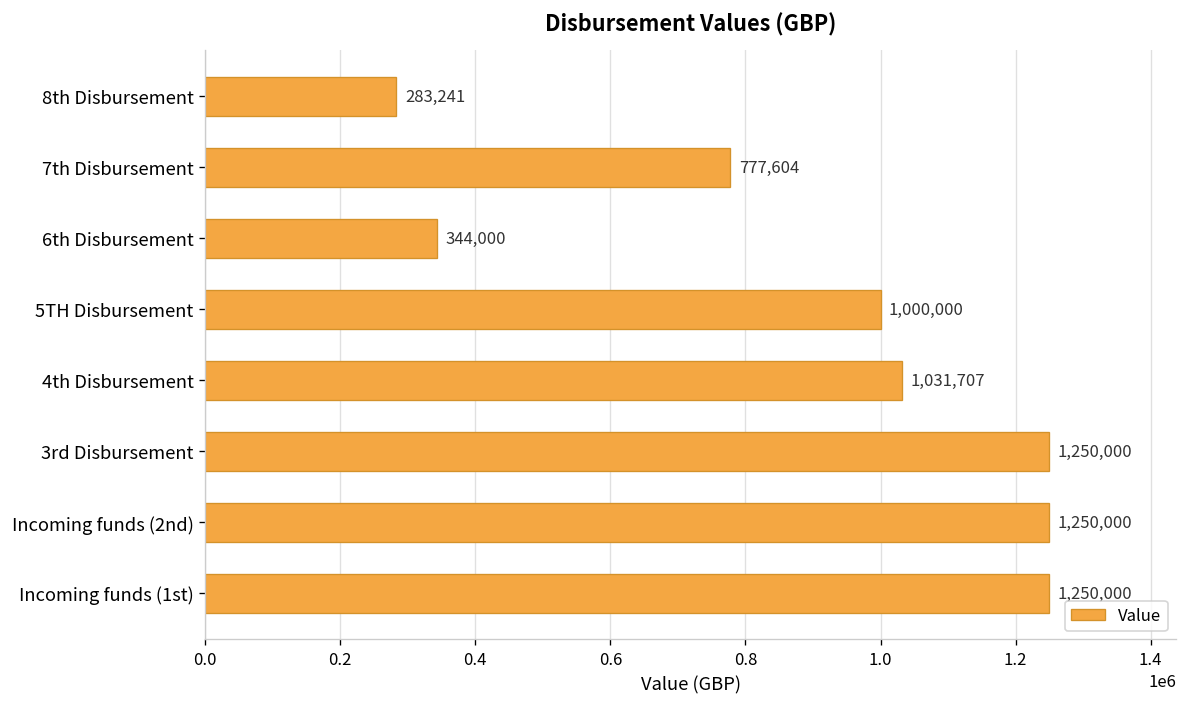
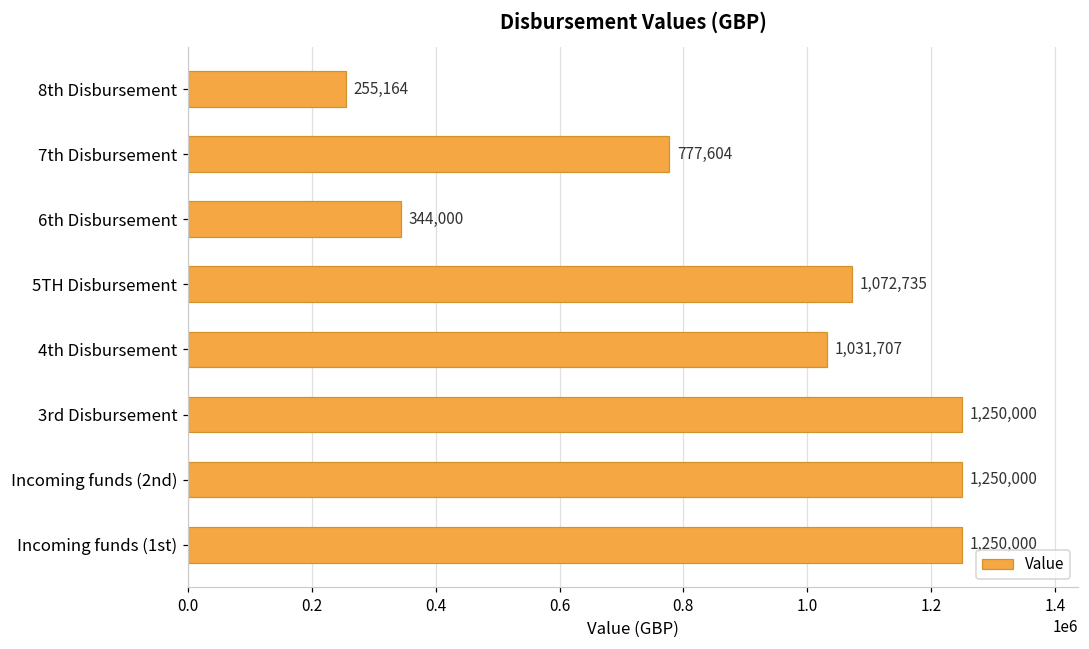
  {
-   "8th Disbursement": "283,241",
+   "8th Disbursement": "255,164",
    "7th Disbursement": "777,604",
    "6th Disbursement": "344,000",
-   "5TH Disbursement": "1,000,000",
+   "5TH Disbursement": "1,072,735",
    "4th Disbursement": "1,031,707",
    "3rd Disbursement": "1,250,000",
    "Incoming funds (2nd)": "1,250,000"
  }
